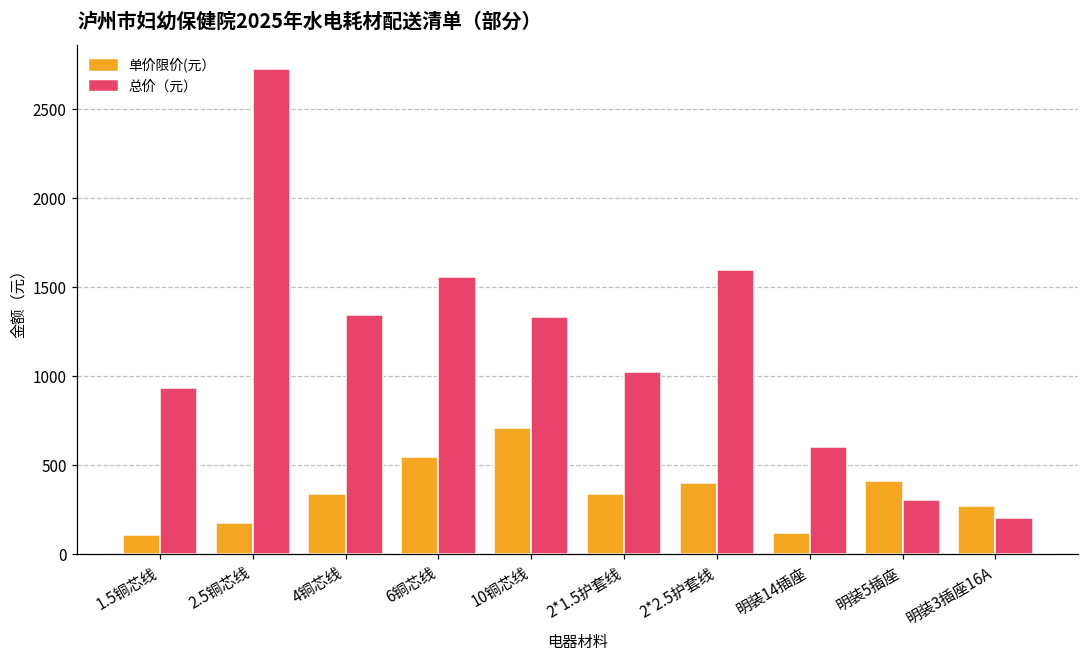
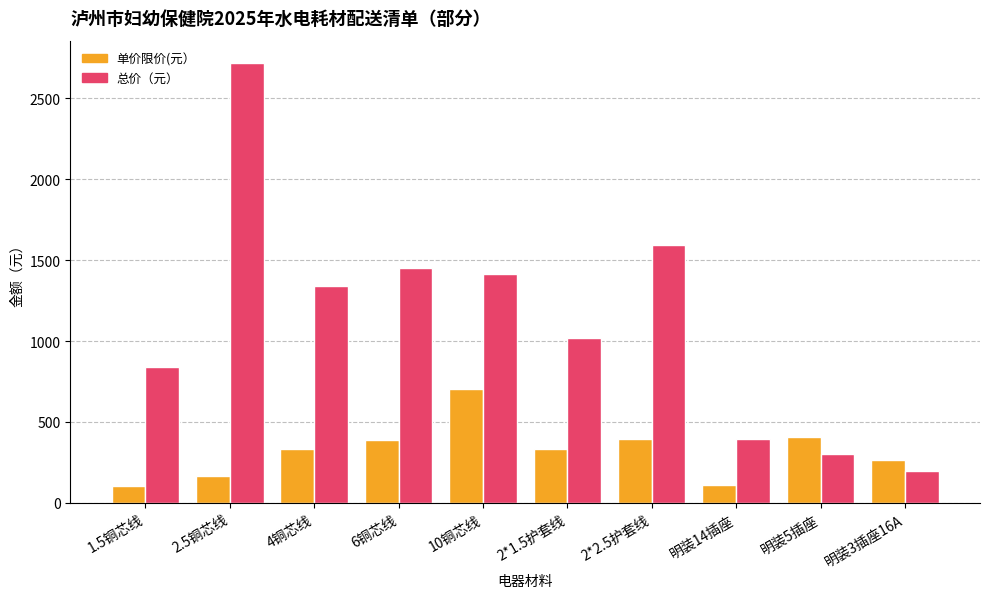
  {
    "单价限价(元）": {
      "1.5铜芯线": 110,
      "2.5铜芯线": 170,
      "4铜芯线": 330,
-     "6铜芯线": 540,
+     "6铜芯线": 390,
      "10铜芯线": 710,
      "2*1.5护套线": 330,
      "2*2.5护套线": 400,
      "明装14插座": 110,
      "明装5插座": 410,
      "明装3插座16A": 270
    },
    "总价（元）": {
-     "1.5铜芯线": 930,
+     "1.5铜芯线": 840,
      "2.5铜芯线": 2720,
      "4铜芯线": 1340,
-     "6铜芯线": 1550,
-     "10铜芯线": 1330,
+     "6铜芯线": 1450,
+     "10铜芯线": 1410,
      "2*1.5护套线": 1020,
      "2*2.5护套线": 1590,
-     "明装14插座": 600,
+     "明装14插座": 390,
      "明装5插座": 300,
      "明装3插座16A": 200
    }
  }
